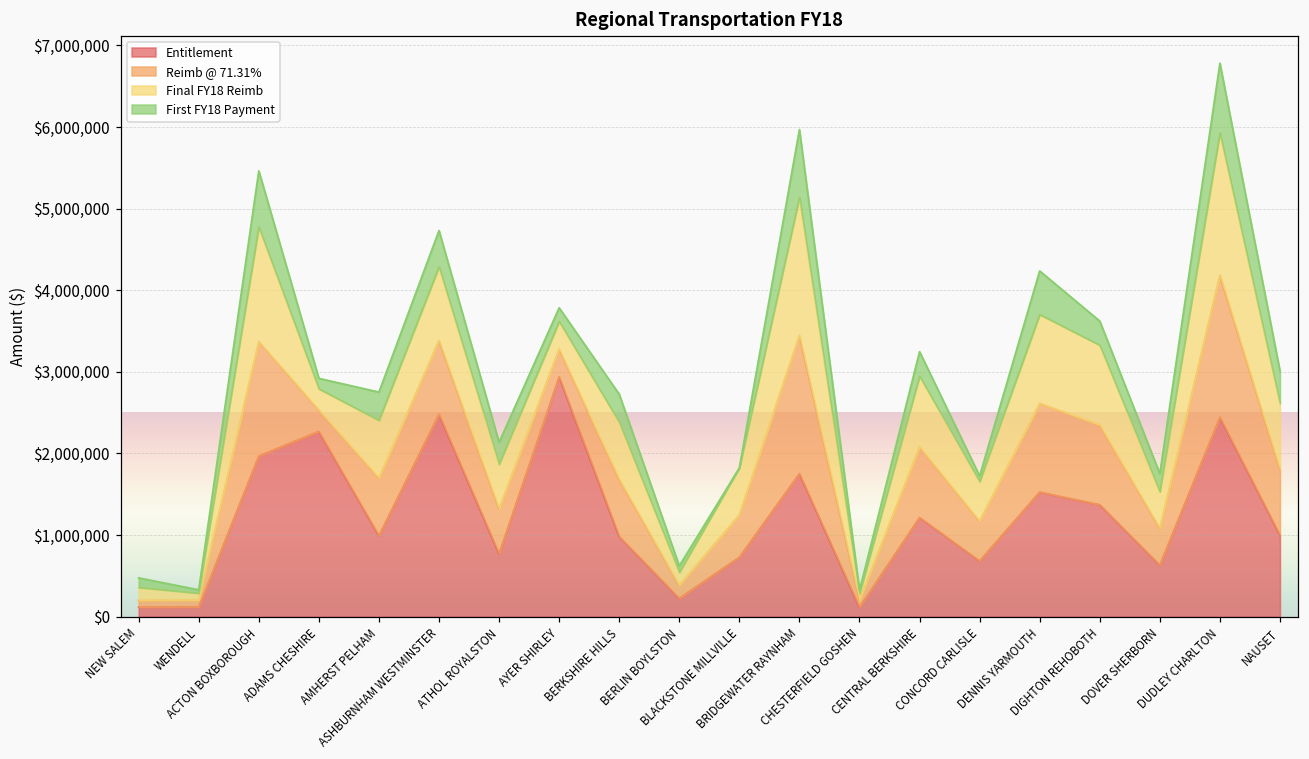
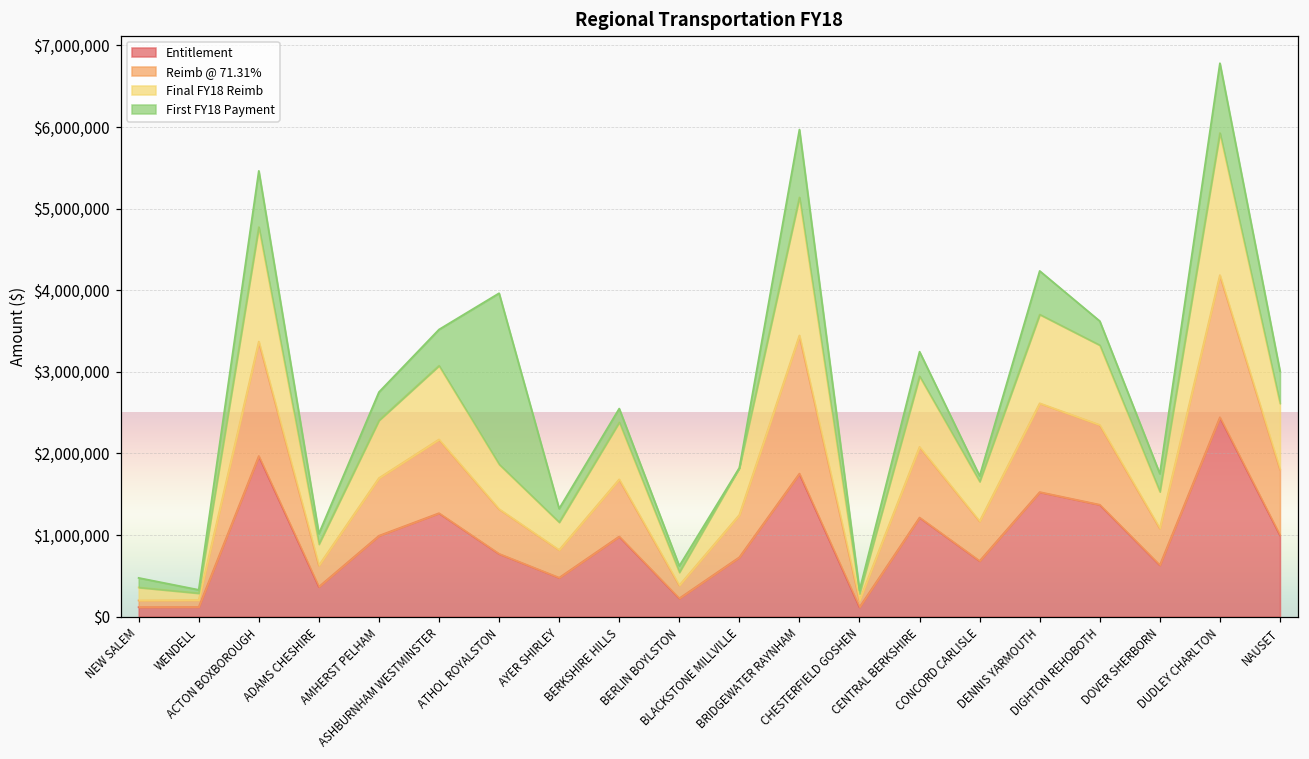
  {
    "Entitlement": {
      "NEW SALEM": "$100,000",
      "WENDELL": "$100,000",
      "ACTON BOXBOROUGH": "$2,000,000",
-     "ADAMS CHESHIRE": "$2,300,000",
+     "ADAMS CHESHIRE": "$400,000",
      "AMHERST PELHAM": "$1,000,000",
-     "ASHBURNHAM WESTMINSTER": "$2,500,000",
+     "ASHBURNHAM WESTMINSTER": "$1,300,000",
      "ATHOL ROYALSTON": "$800,000",
-     "AYER SHIRLEY": "$2,900,000",
+     "AYER SHIRLEY": "$500,000",
      "BERKSHIRE HILLS": "$1,000,000",
      "BERLIN BOYLSTON": "$200,000",
      "BLACKSTONE MILLVILLE": "$700,000",
      "BRIDGEWATER RAYNHAM": "$1,800,000",
      "CHESTERFIELD GOSHEN": "$100,000",
      "CENTRAL BERKSHIRE": "$1,200,000",
      "CONCORD CARLISLE": "$700,000",
      "DENNIS YARMOUTH": "$1,500,000",
      "DIGHTON REHOBOTH": "$1,400,000",
      "DOVER SHERBORN": "$600,000",
      "DUDLEY CHARLTON": "$2,400,000",
      "NAUSET": "$1,000,000"
    },
    "First FY18 Payment": {
      "NEW SALEM": "$100,000",
      "WENDELL": "$0",
      "ACTON BOXBOROUGH": "$700,000",
      "ADAMS CHESHIRE": "$100,000",
      "AMHERST PELHAM": "$300,000",
      "ASHBURNHAM WESTMINSTER": "$400,000",
-     "ATHOL ROYALSTON": "$300,000",
+     "ATHOL ROYALSTON": "$2,100,000",
      "AYER SHIRLEY": "$200,000",
-     "BERKSHIRE HILLS": "$300,000",
+     "BERKSHIRE HILLS": "$200,000",
      "BERLIN BOYLSTON": "$100,000",
      "BRIDGEWATER RAYNHAM": "$800,000",
      "CHESTERFIELD GOSHEN": "$0",
      "CENTRAL BERKSHIRE": "$300,000",
      "CONCORD CARLISLE": "$100,000",
      "DENNIS YARMOUTH": "$500,000",
      "DIGHTON REHOBOTH": "$300,000",
      "DOVER SHERBORN": "$200,000",
      "DUDLEY CHARLTON": "$900,000",
      "NAUSET": "$400,000"
    }
  }
